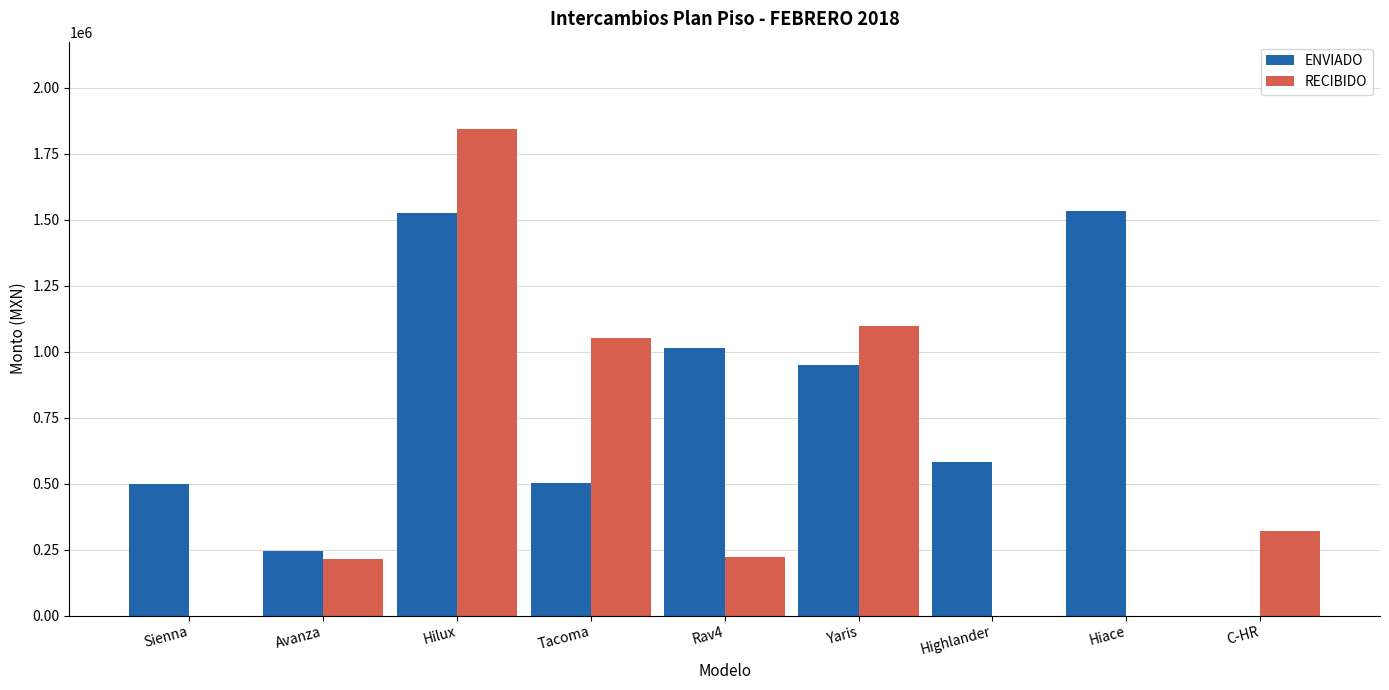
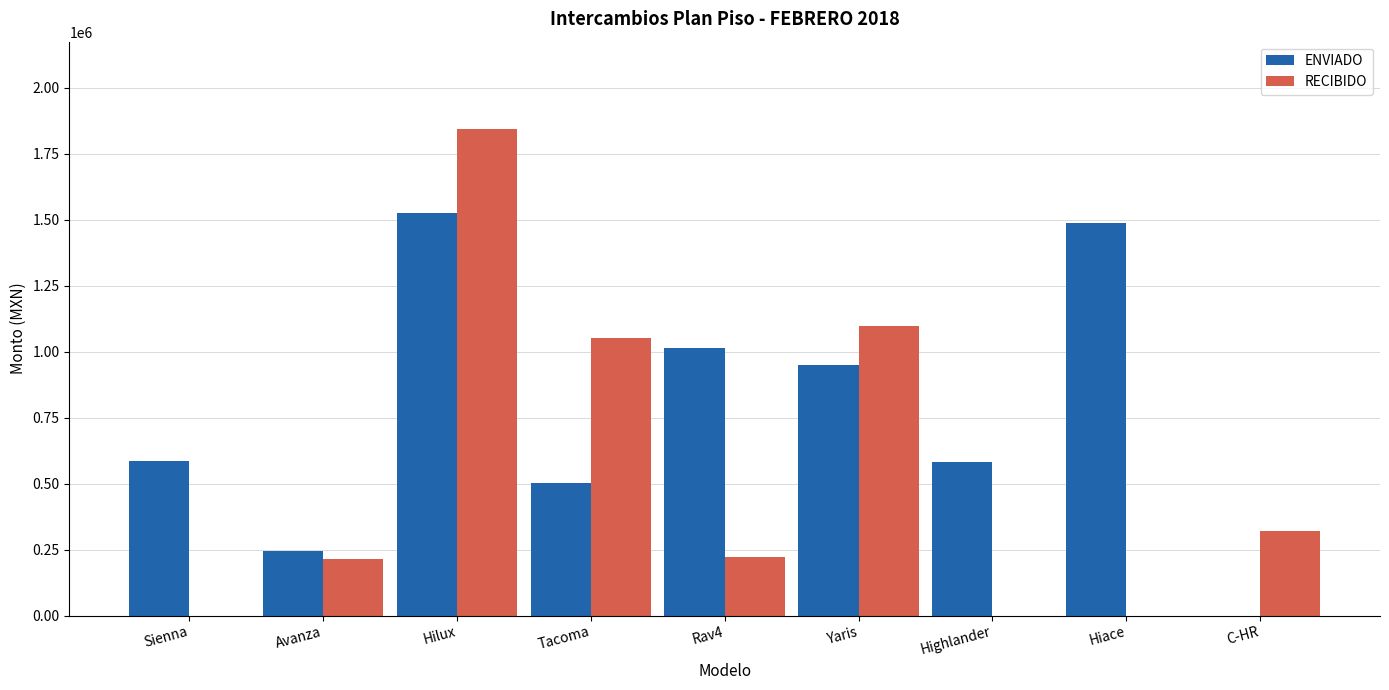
  {
    "ENVIADO": {
-     "Sienna": 500000,
+     "Sienna": 590000,
      "Avanza": 240000,
      "Hilux": 1520000,
      "Tacoma": 500000,
      "Rav4": 1010000,
      "Yaris": 950000,
      "Highlander": 580000,
-     "Hiace": 1530000,
+     "Hiace": 1490000,
      "C-HR": 0
    },
    "RECIBIDO": {
      "Sienna": 0,
      "Avanza": 220000,
      "Hilux": 1840000,
      "Tacoma": 1050000,
      "Rav4": 220000,
      "Yaris": 1100000,
      "Highlander": 0,
      "Hiace": 0,
      "C-HR": 320000
    }
  }
